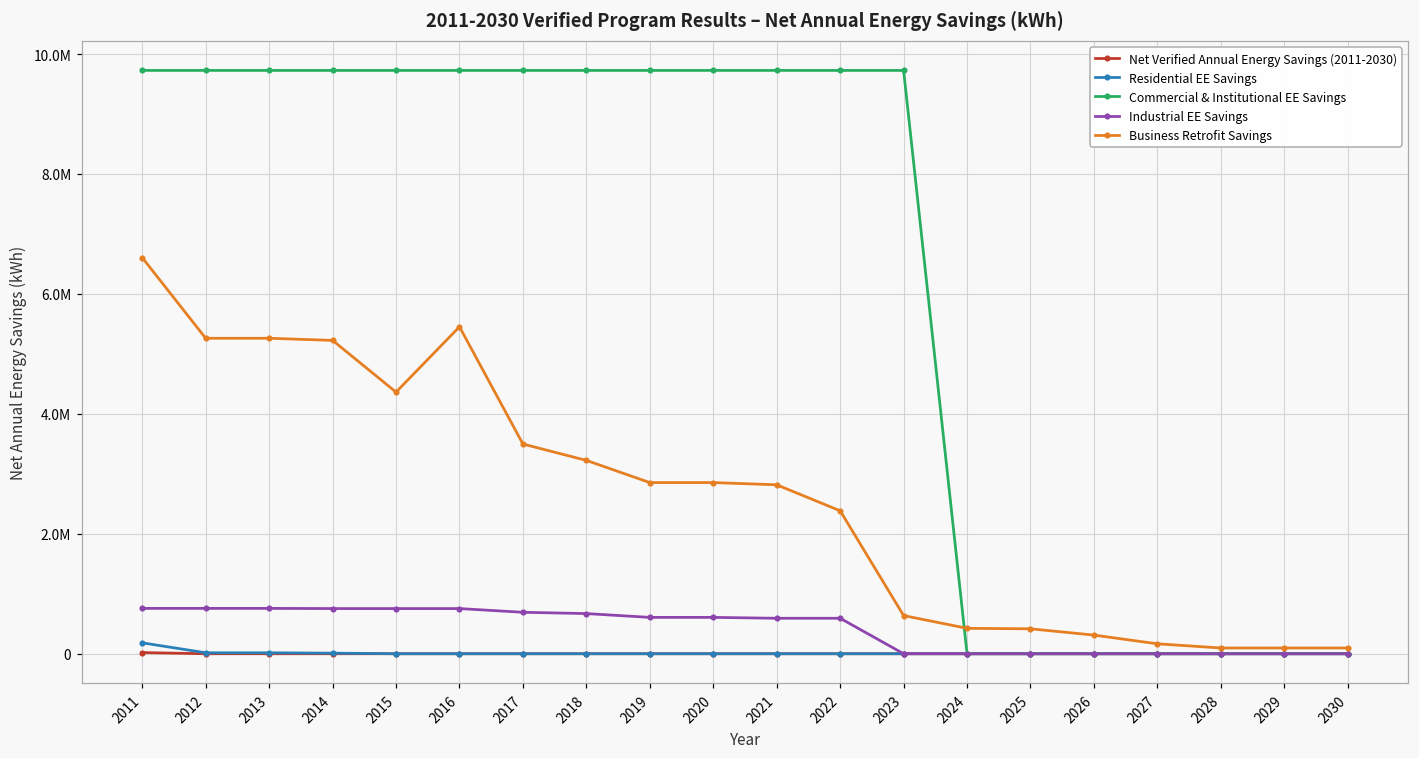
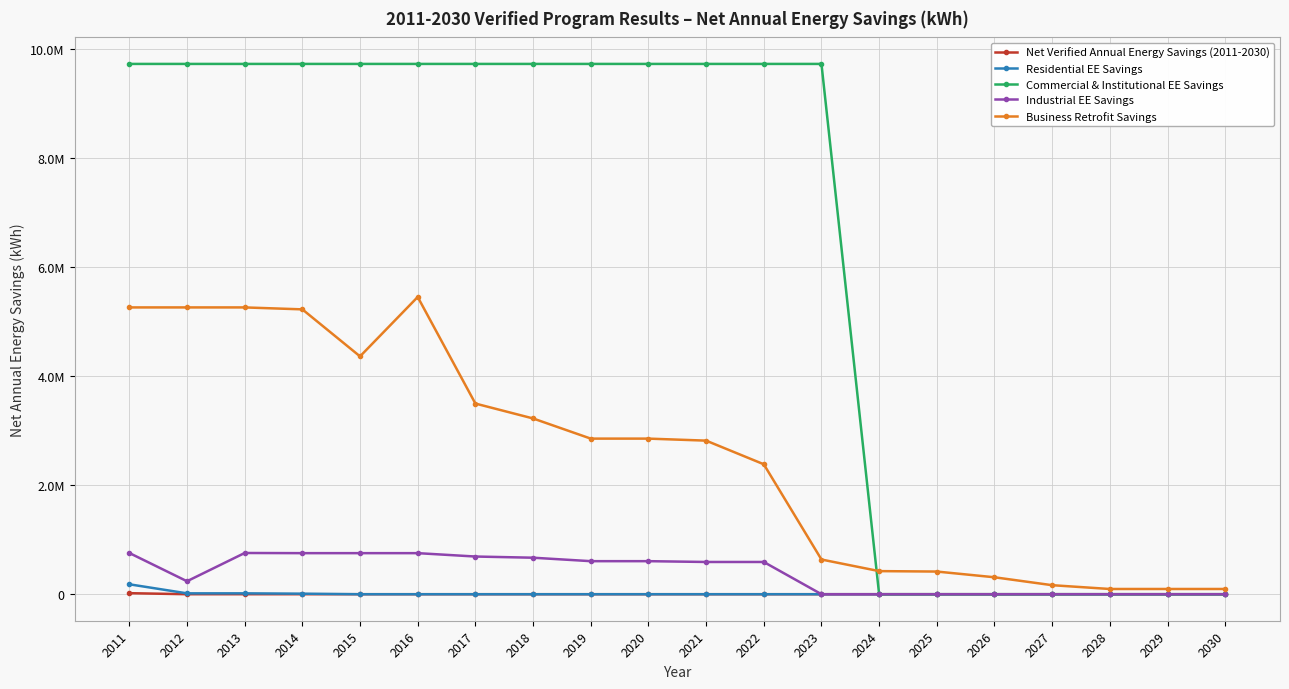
  {
    "Net Verified Annual Energy Savings (2011-2030)": {
      "2011": 0
    },
    "Residential EE Savings": {
      "2011": 200000
    },
    "Commercial & Institutional EE Savings": {
      "2011": 9700000,
      "2012": 9700000,
      "2013": 9700000,
      "2014": 9700000,
      "2015": 9700000,
      "2016": 9700000,
      "2017": 9700000,
      "2018": 9700000,
      "2019": 9700000,
      "2020": 9700000,
      "2021": 9700000,
      "2022": 9700000,
      "2023": 9700000
    },
    "Industrial EE Savings": {
      "2011": 800000,
-     "2012": 800000,
+     "2012": 200000,
      "2013": 800000,
      "2014": 800000,
      "2015": 800000,
      "2016": 800000,
      "2017": 700000,
      "2018": 700000,
      "2019": 600000,
      "2020": 600000,
      "2021": 600000,
      "2022": 600000
    },
    "Business Retrofit Savings": {
-     "2011": 6600000,
+     "2011": 5300000,
      "2012": 5300000,
      "2013": 5300000,
      "2014": 5200000,
      "2015": 4400000,
      "2016": 5500000,
      "2017": 3500000,
      "2018": 3200000,
      "2019": 2900000,
      "2020": 2900000,
      "2021": 2800000,
      "2022": 2400000,
      "2023": 600000,
      "2024": 400000,
      "2025": 400000,
      "2026": 300000,
      "2027": 200000,
      "2028": 100000,
      "2029": 100000,
      "2030": 100000
    }
  }
